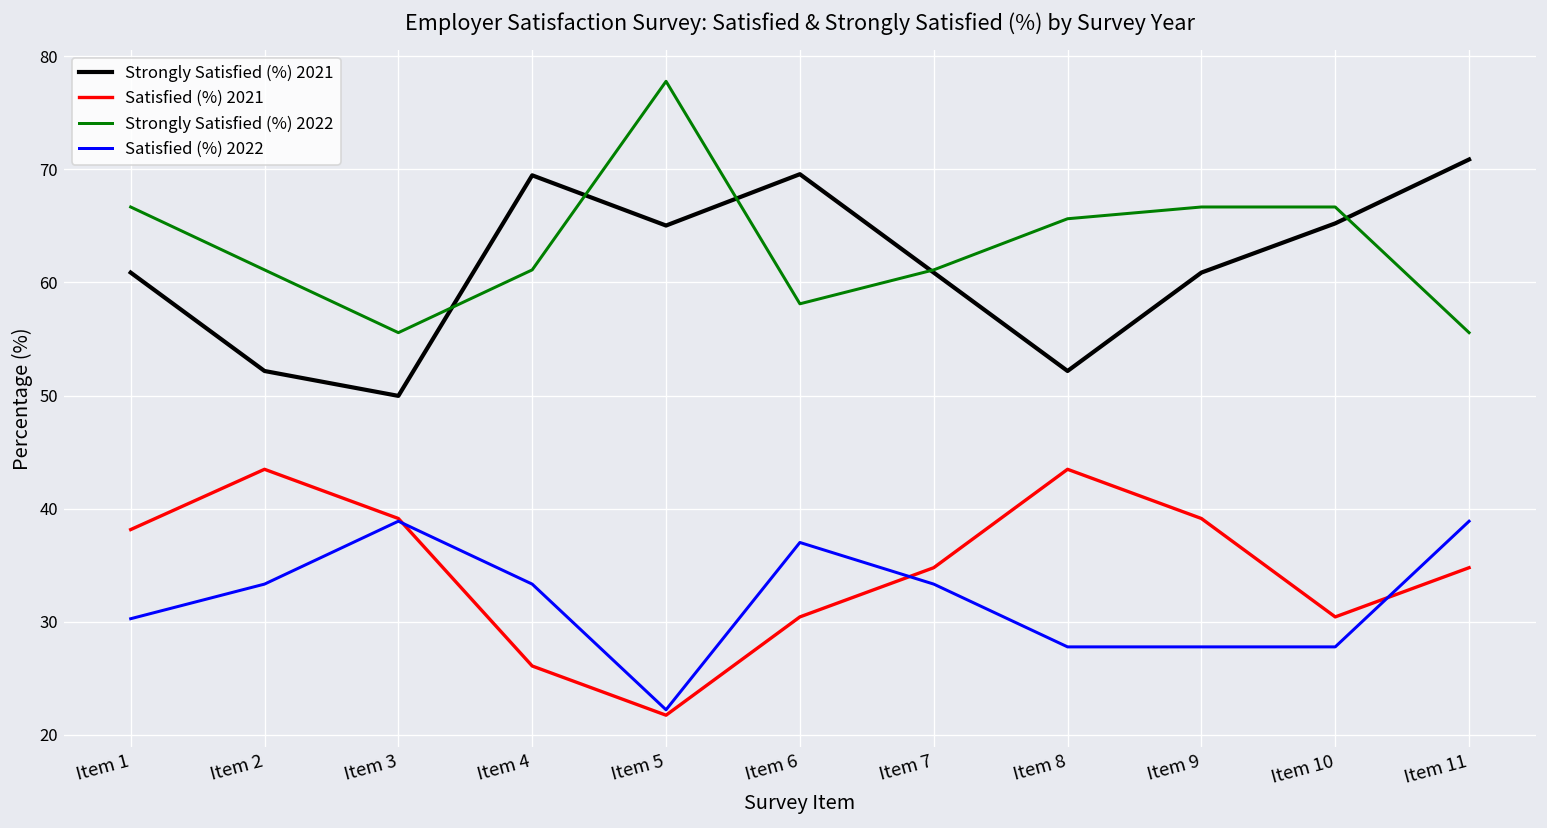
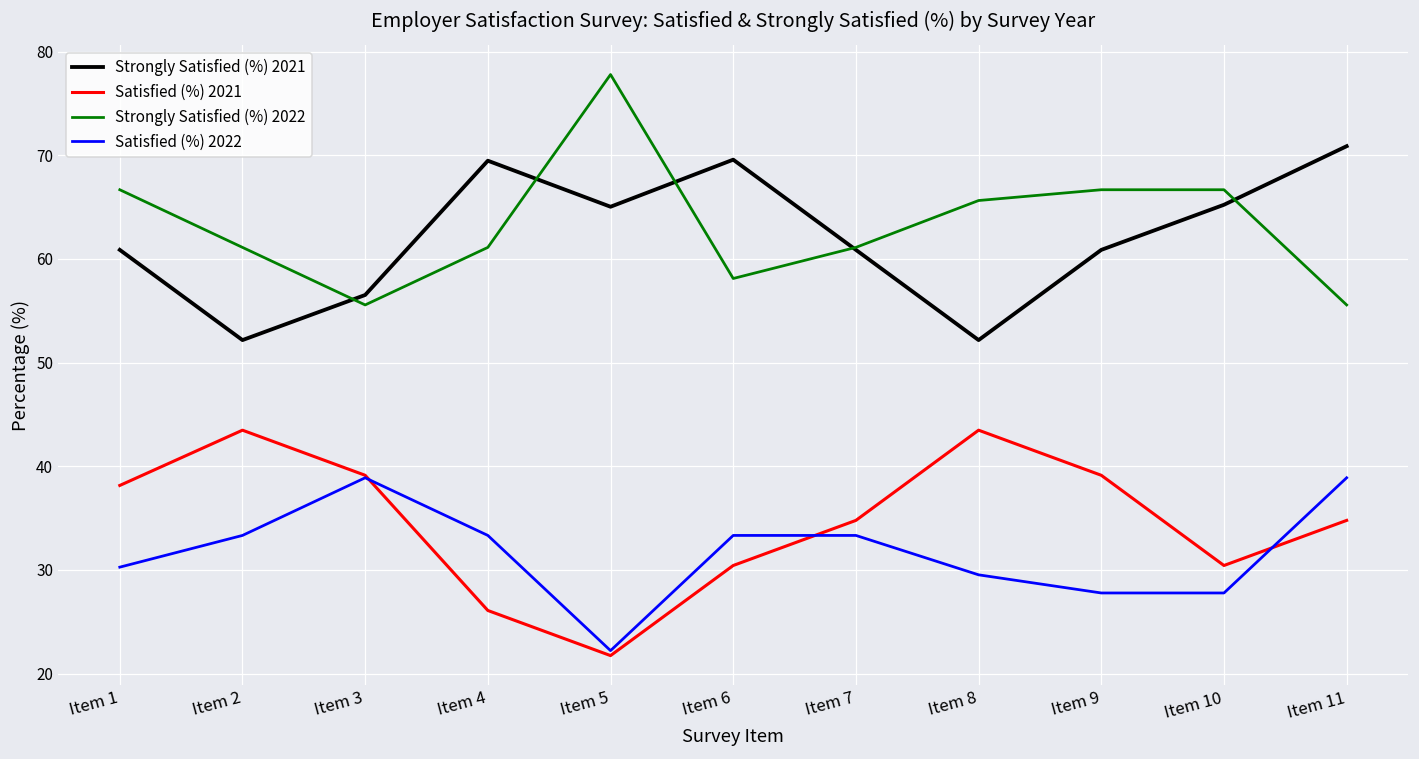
  {
    "Strongly Satisfied (%) 2021": {
      "Item 1": 61,
      "Item 2": 52,
-     "Item 3": 50,
+     "Item 3": 57,
      "Item 4": 69,
      "Item 5": 65,
      "Item 6": 70,
      "Item 8": 52,
      "Item 9": 61,
      "Item 10": 65,
      "Item 11": 71
    },
    "Satisfied (%) 2021": {
      "Item 1": 38,
      "Item 2": 43,
      "Item 4": 26,
      "Item 5": 22,
      "Item 6": 30,
      "Item 7": 35,
      "Item 8": 43,
      "Item 9": 39,
      "Item 10": 30,
      "Item 11": 35
    },
    "Strongly Satisfied (%) 2022": {
      "Item 1": 67,
      "Item 2": 61,
      "Item 3": 56,
      "Item 4": 61,
      "Item 5": 78,
      "Item 6": 58,
      "Item 8": 66,
      "Item 9": 67,
      "Item 10": 67,
      "Item 11": 56
    },
    "Satisfied (%) 2022": {
      "Item 1": 30,
      "Item 2": 33,
      "Item 4": 33,
      "Item 5": 22,
-     "Item 6": 37,
+     "Item 6": 33,
      "Item 7": 33,
-     "Item 8": 28,
+     "Item 8": 30,
      "Item 9": 28,
      "Item 10": 28,
      "Item 11": 39
    }
  }
